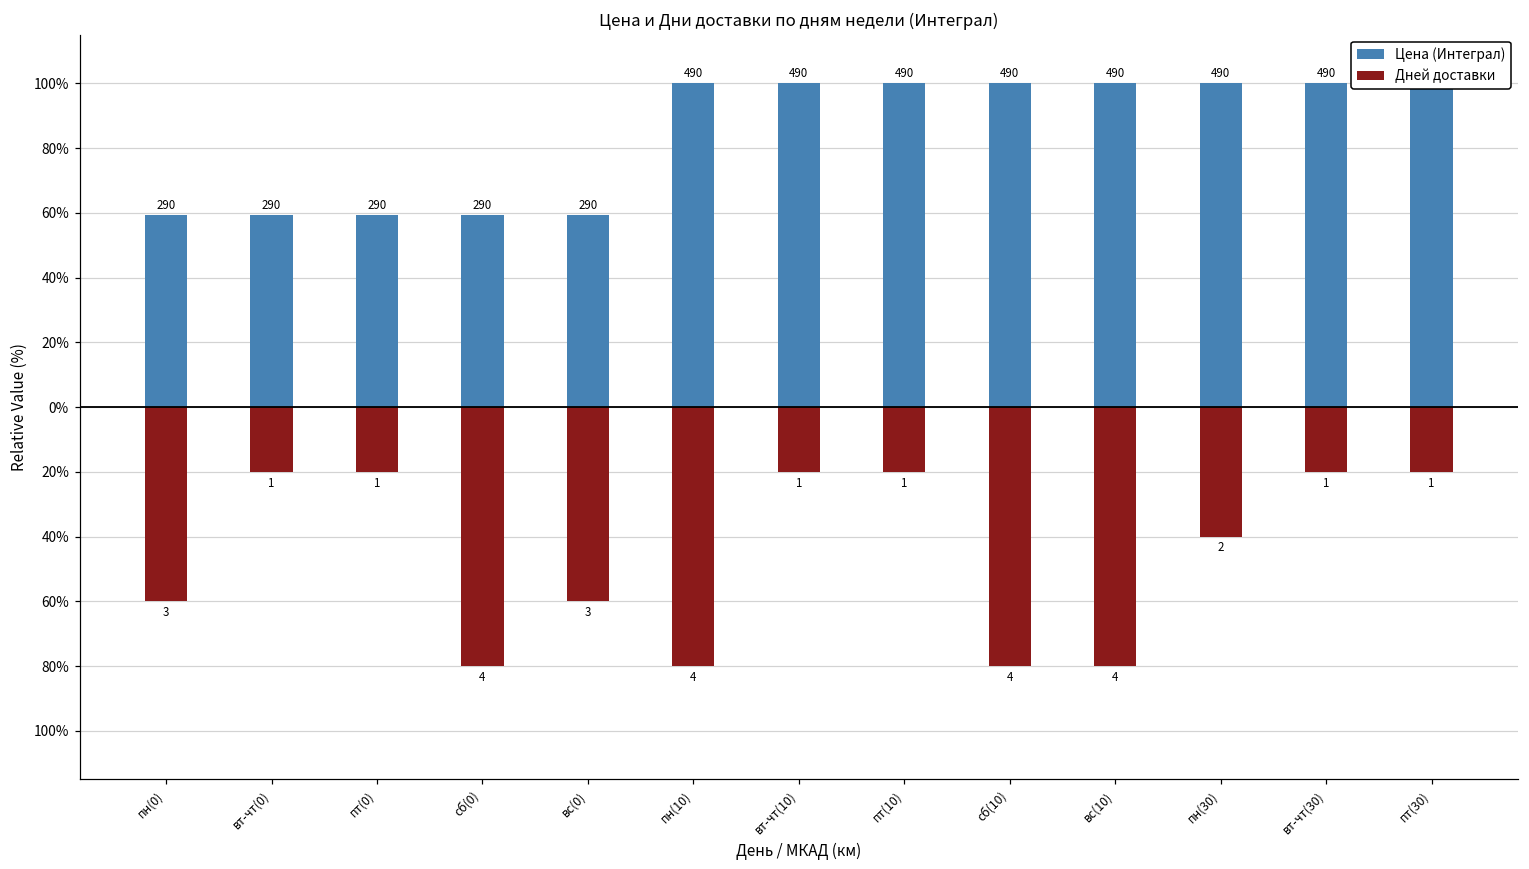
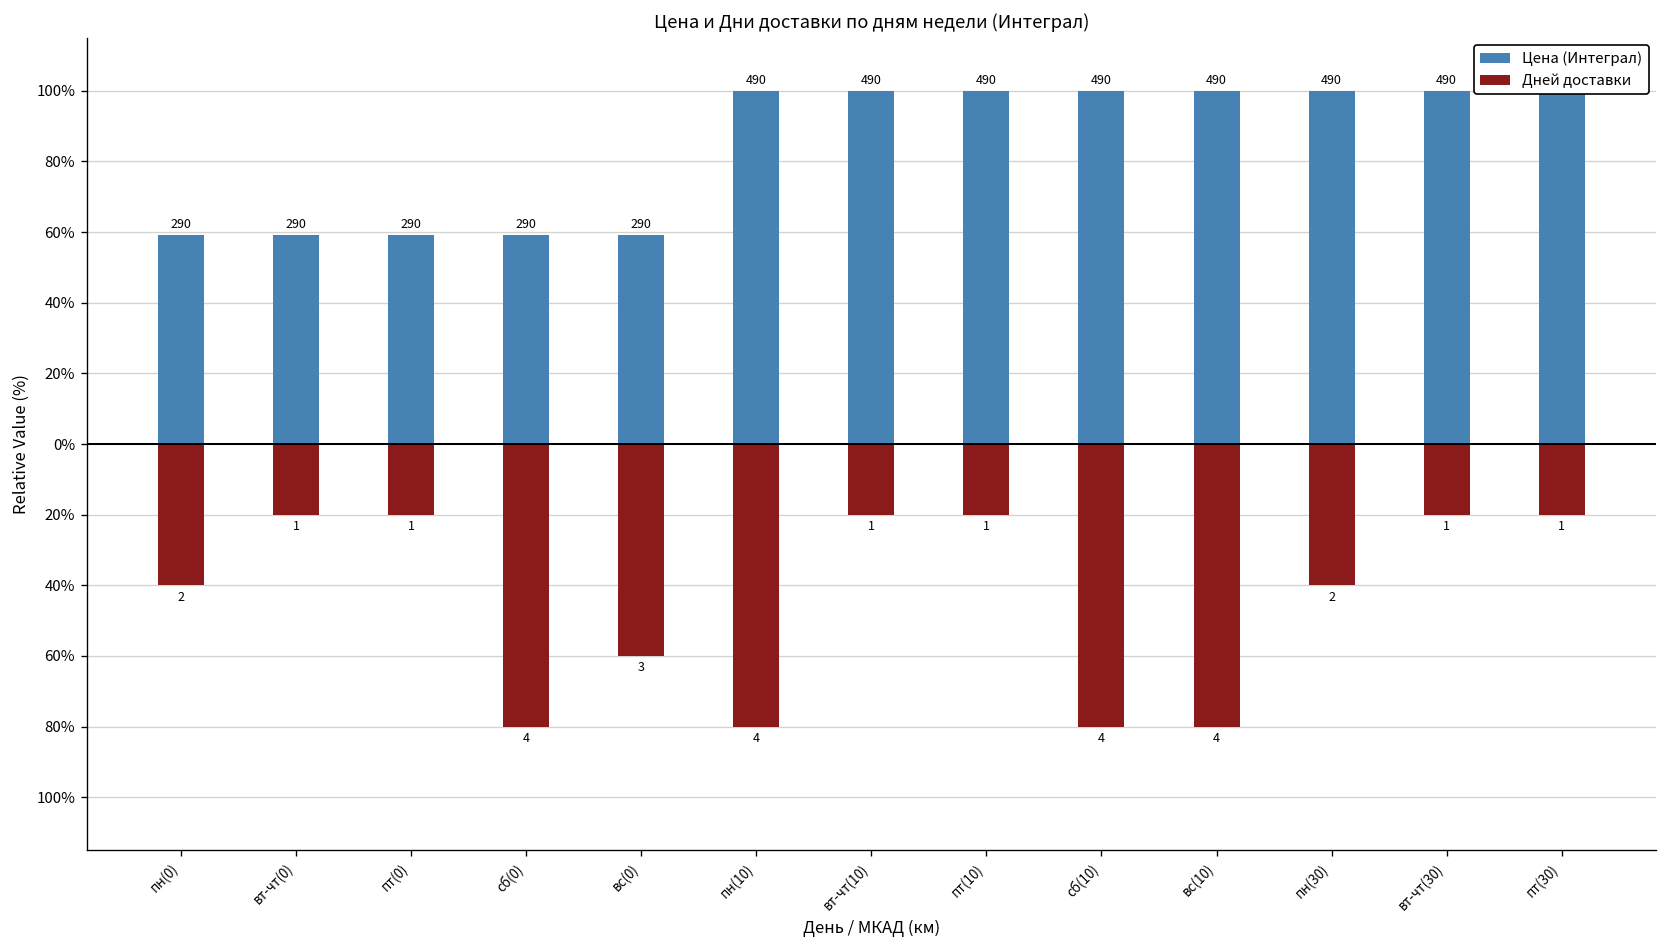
  {
    "Дней доставки": {
-     "пн(0)": 3
+     "пн(0)": 2
    }
  }
